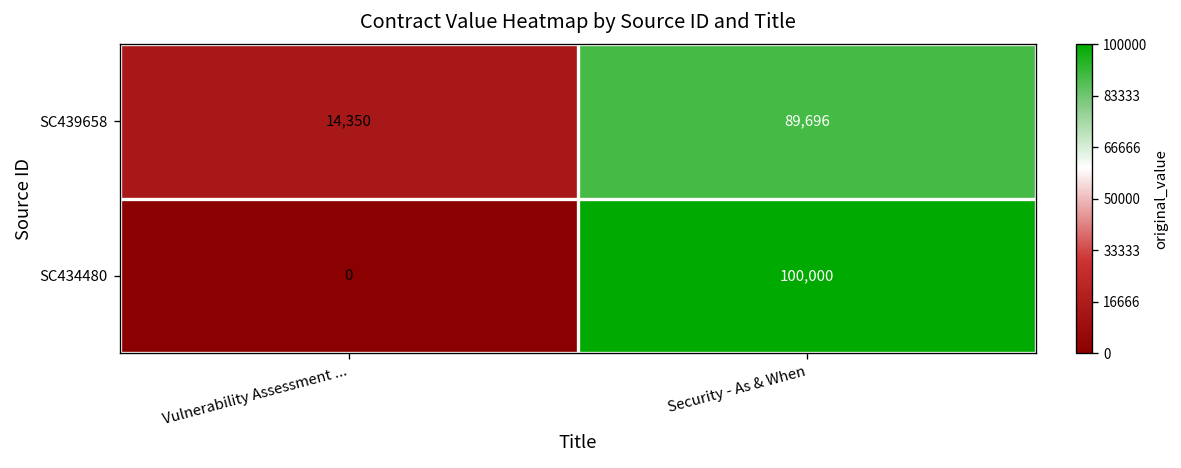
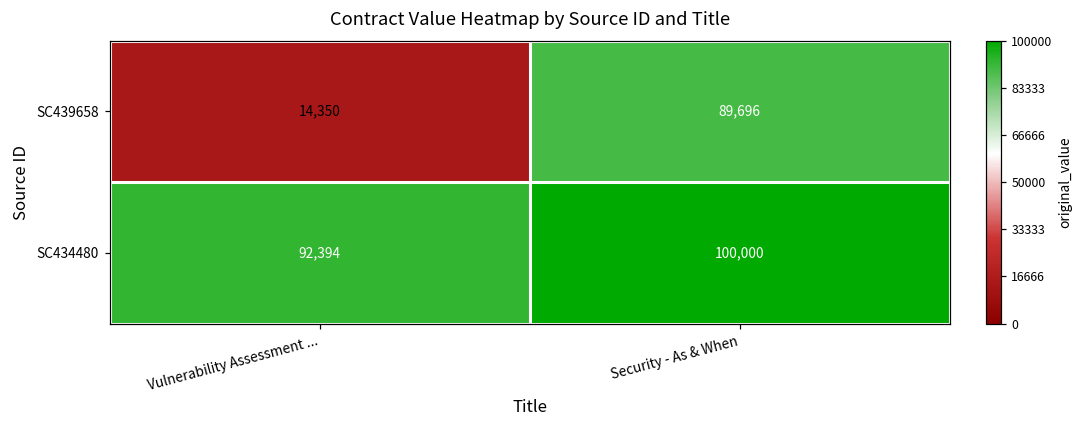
  {
    "SC439658": {
      "Vulnerability Assessment ...": "14,350",
      "Security - As & When": "89,696"
    },
    "SC434480": {
-     "Vulnerability Assessment ...": "0",
+     "Vulnerability Assessment ...": "92,394",
      "Security - As & When": "100,000"
    }
  }
